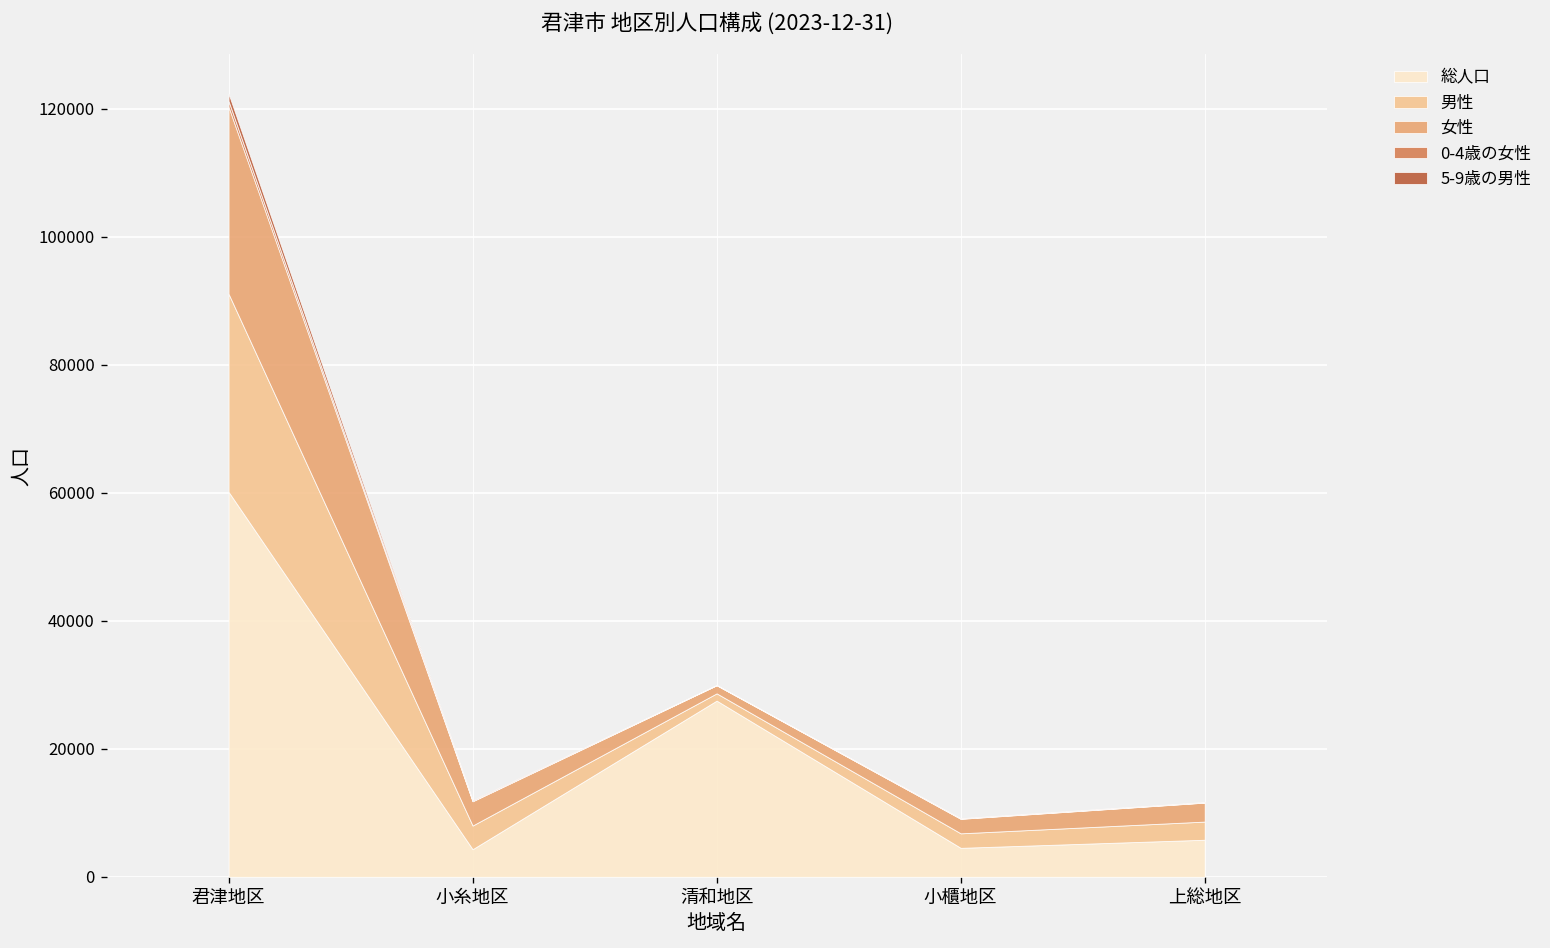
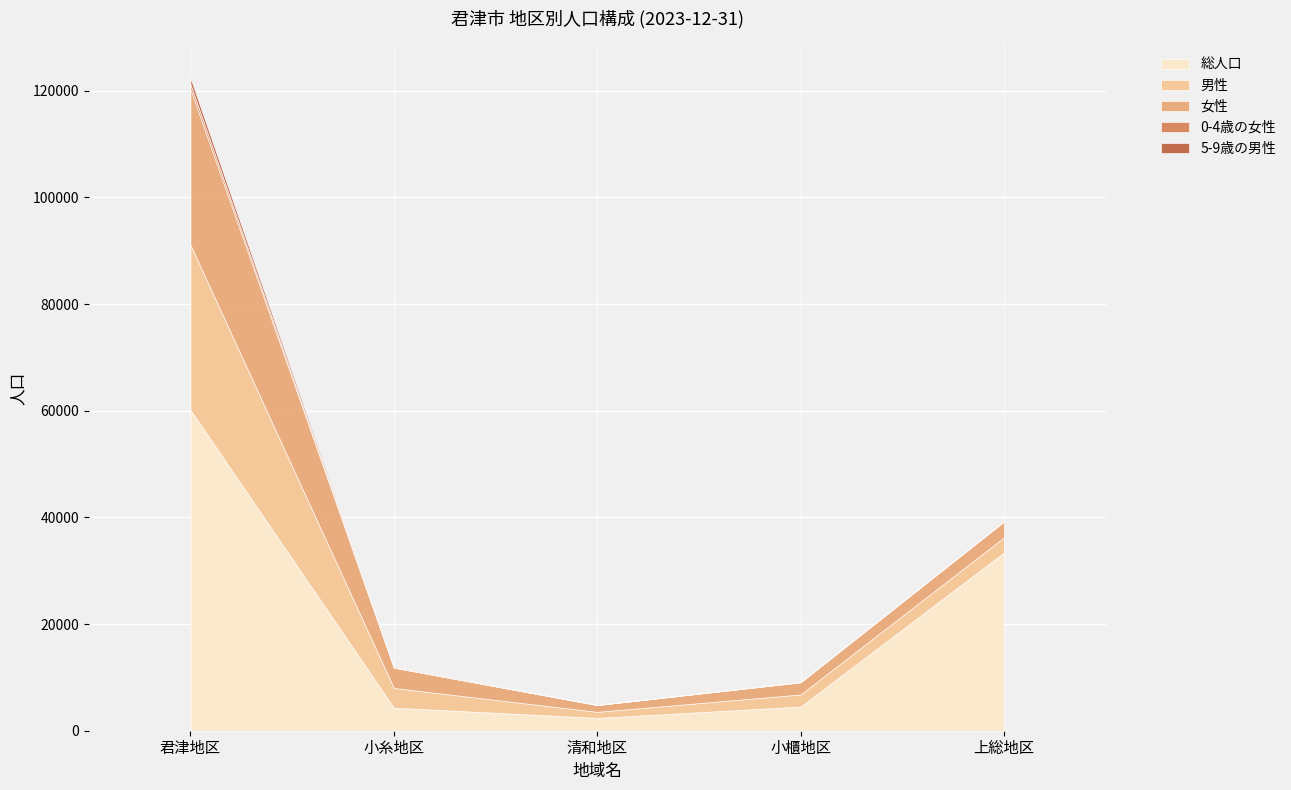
  {
    "総人口": {
      "君津地区": 60000,
      "小糸地区": 4000,
-     "清和地区": 28000,
+     "清和地区": 2000,
      "小櫃地区": 5000,
-     "上総地区": 6000
+     "上総地区": 33000
    }
  }
